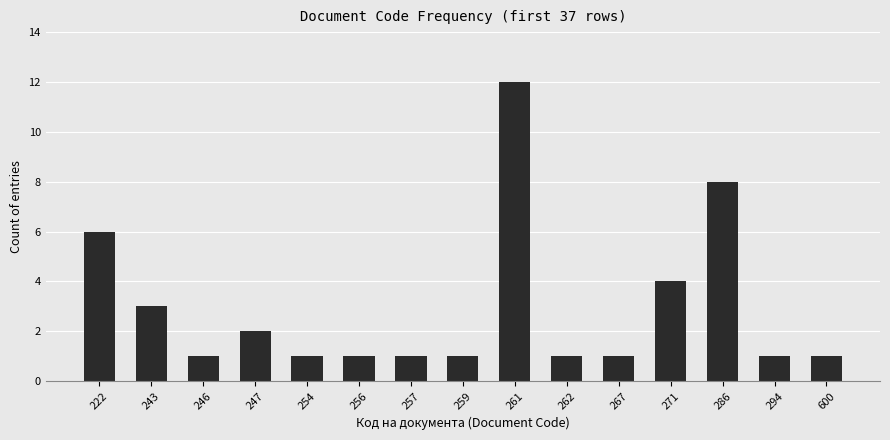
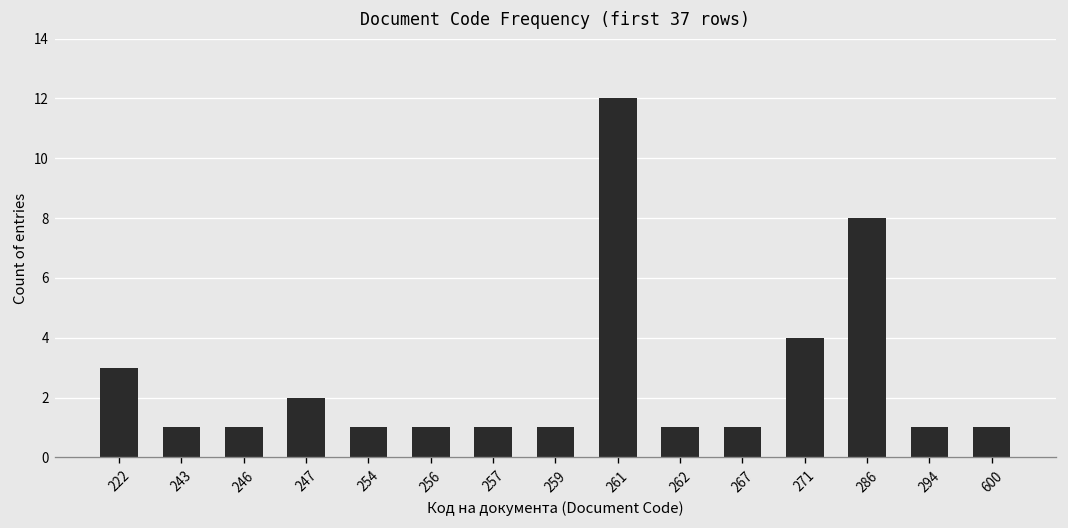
  {
-   "222": 6,
-   "243": 3,
+   "222": 3,
+   "243": 1,
    "246": 1,
    "247": 2,
    "254": 1,
    "256": 1,
    "257": 1,
    "259": 1,
    "261": 12,
    "262": 1,
    "267": 1,
    "271": 4,
    "286": 8,
    "294": 1,
    "600": 1
  }
